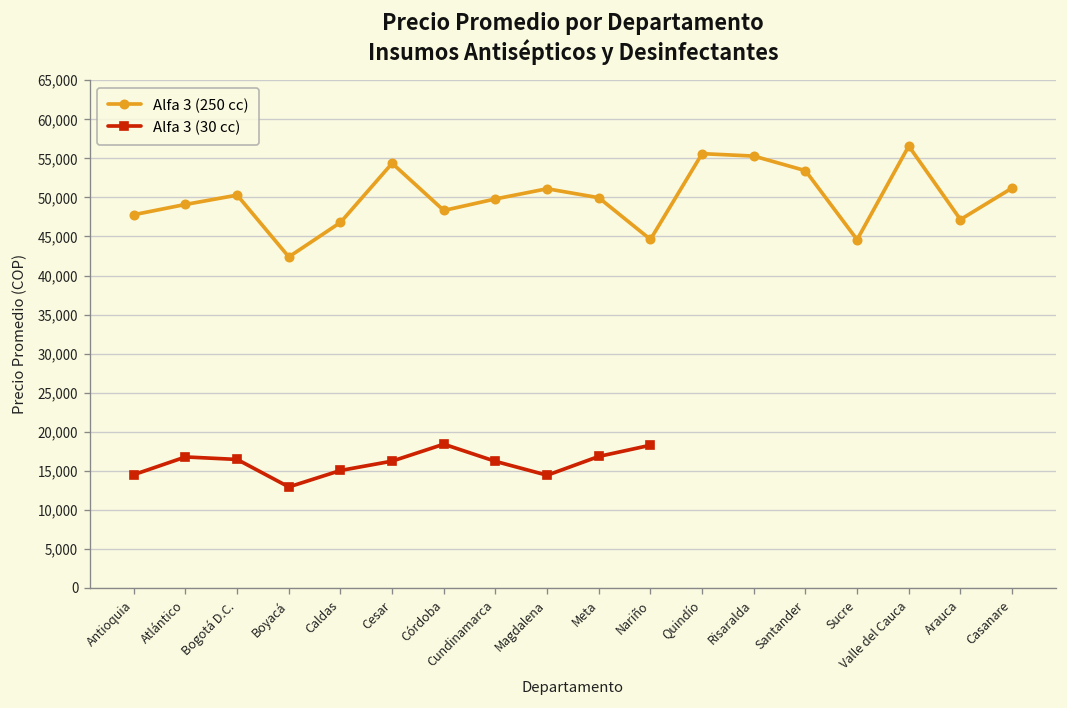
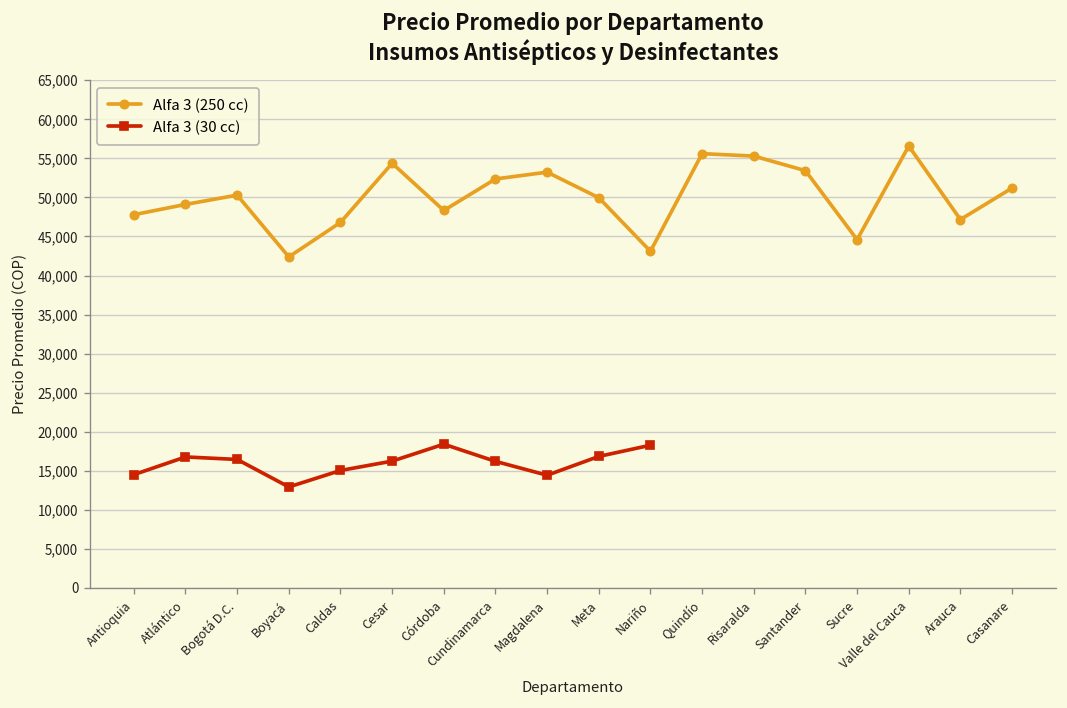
  {
    "Alfa 3 (250 cc)": {
      "Antioquia": "48,000",
      "Atlántico": "49,000",
      "Bogotá D.C.": "50,000",
      "Boyacá": "42,000",
      "Caldas": "47,000",
      "Cesar": "54,000",
      "Córdoba": "48,000",
-     "Cundinamarca": "50,000",
-     "Magdalena": "51,000",
+     "Cundinamarca": "52,000",
+     "Magdalena": "53,000",
      "Meta": "50,000",
-     "Nariño": "45,000",
+     "Nariño": "43,000",
      "Quindío": "56,000",
      "Risaralda": "55,000",
      "Santander": "53,000",
      "Sucre": "45,000",
      "Valle del Cauca": "57,000",
      "Arauca": "47,000",
      "Casanare": "51,000"
    },
    "Alfa 3 (30 cc)": {
      "Antioquia": "15,000",
      "Atlántico": "17,000",
      "Bogotá D.C.": "16,000",
      "Boyacá": "13,000",
      "Caldas": "15,000",
      "Cesar": "16,000",
      "Córdoba": "18,000",
      "Cundinamarca": "16,000",
      "Magdalena": "14,000",
      "Meta": "17,000",
      "Nariño": "18,000"
    }
  }
